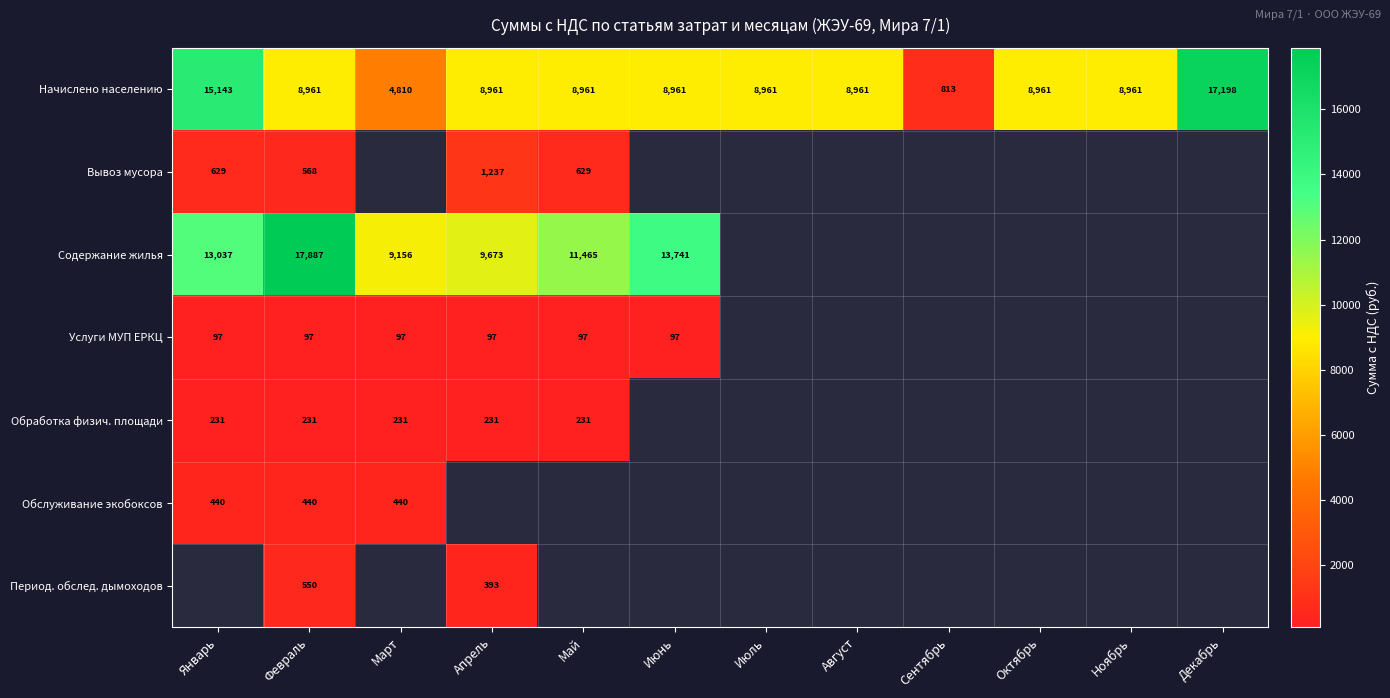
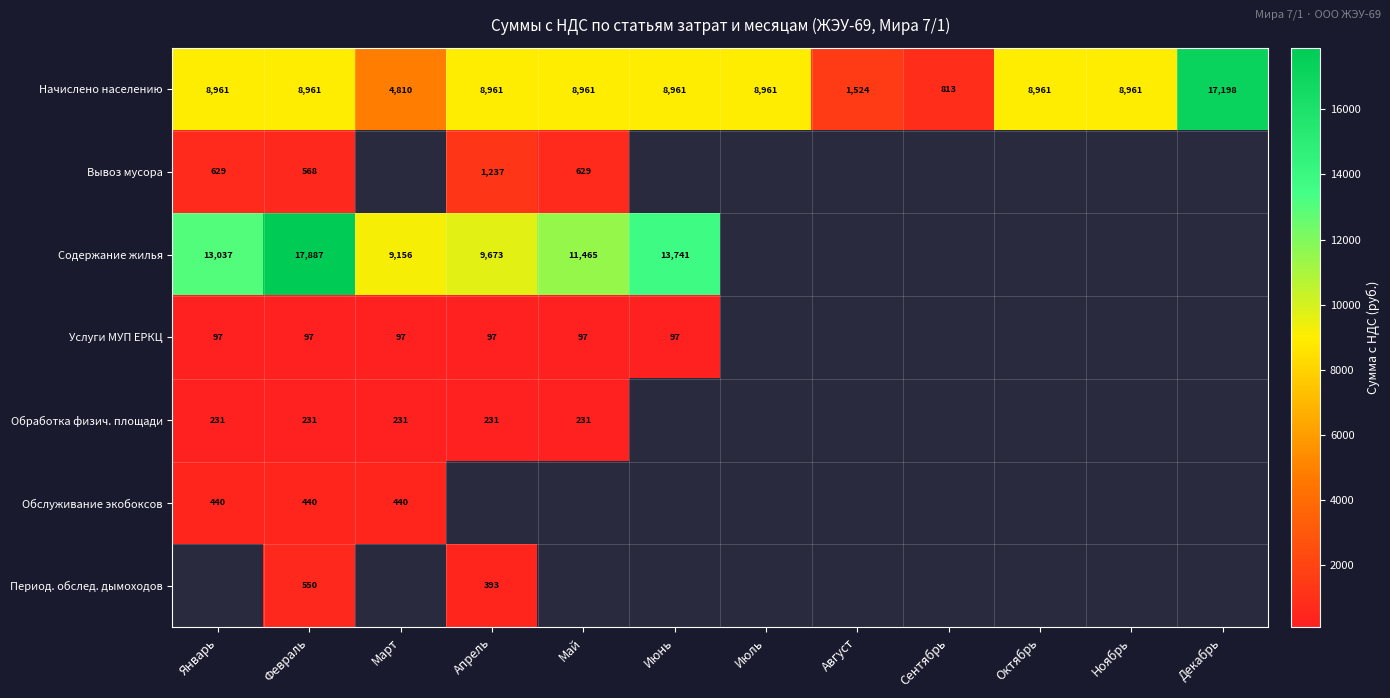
  {
    "Начислено населению": {
-     "Январь": "15,143",
+     "Январь": "8,961",
      "Февраль": "8,961",
      "Март": "4,810",
      "Апрель": "8,961",
      "Май": "8,961",
      "Июнь": "8,961",
      "Июль": "8,961",
-     "Август": "8,961",
+     "Август": "1,524",
      "Сентябрь": "813",
      "Октябрь": "8,961",
      "Ноябрь": "8,961",
      "Декабрь": "17,198"
    },
    "Вывоз мусора": {
      "Январь": "629",
      "Февраль": "568",
      "Апрель": "1,237",
      "Май": "629"
    },
    "Содержание жилья": {
      "Январь": "13,037",
      "Февраль": "17,887",
      "Март": "9,156",
      "Апрель": "9,673",
      "Май": "11,465",
      "Июнь": "13,741"
    },
    "Услуги МУП ЕРКЦ": {
      "Январь": "97",
      "Февраль": "97",
      "Март": "97",
      "Апрель": "97",
      "Май": "97",
      "Июнь": "97"
    },
    "Обработка физич. площади": {
      "Январь": "231",
      "Февраль": "231",
      "Март": "231",
      "Апрель": "231",
      "Май": "231"
    },
    "Обслуживание экобоксов": {
      "Январь": "440",
      "Февраль": "440",
      "Март": "440"
    },
    "Период. обслед. дымоходов": {
      "Февраль": "550",
      "Апрель": "393"
    }
  }
